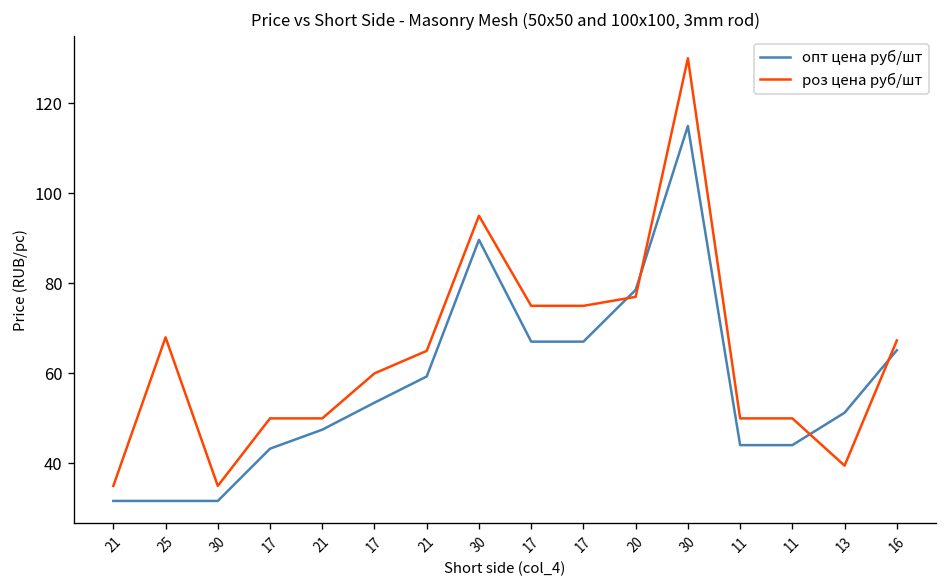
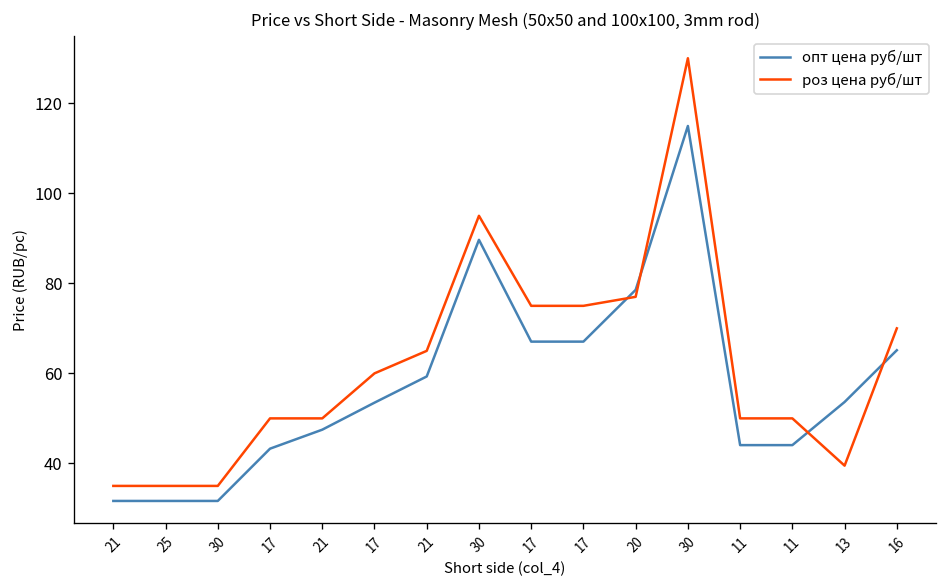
  {
    "опт цена руб/шт": {
      "25": 32,
      "20": 79,
-     "13": 51,
+     "13": 54,
      "16": 65
    },
    "роз цена руб/шт": {
-     "25": 68,
+     "25": 35,
      "20": 77,
      "13": 40,
-     "16": 67
+     "16": 70
    }
  }
